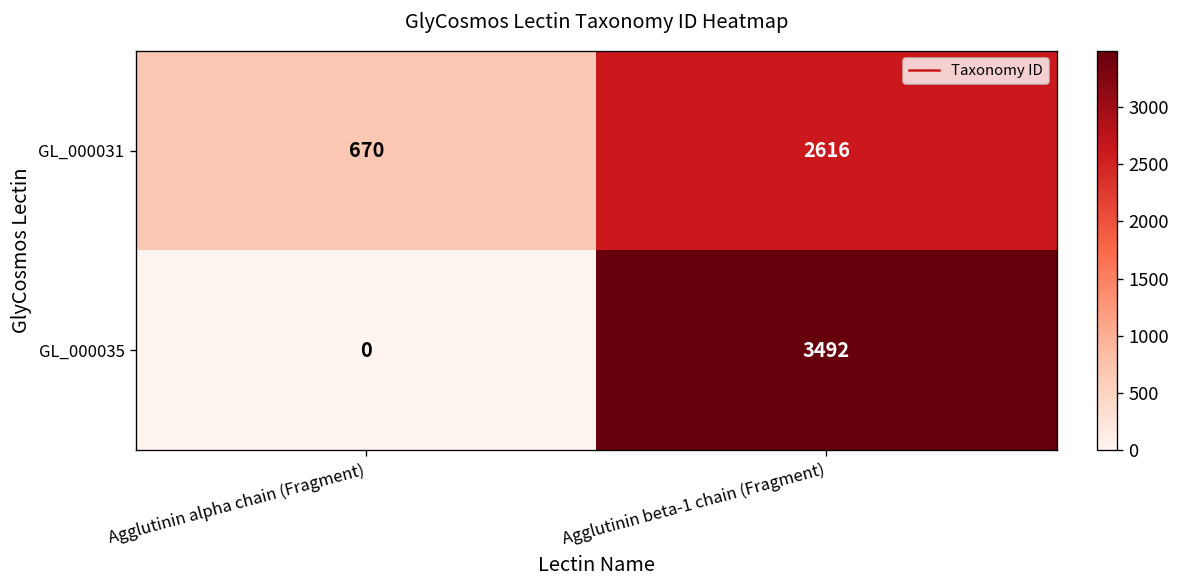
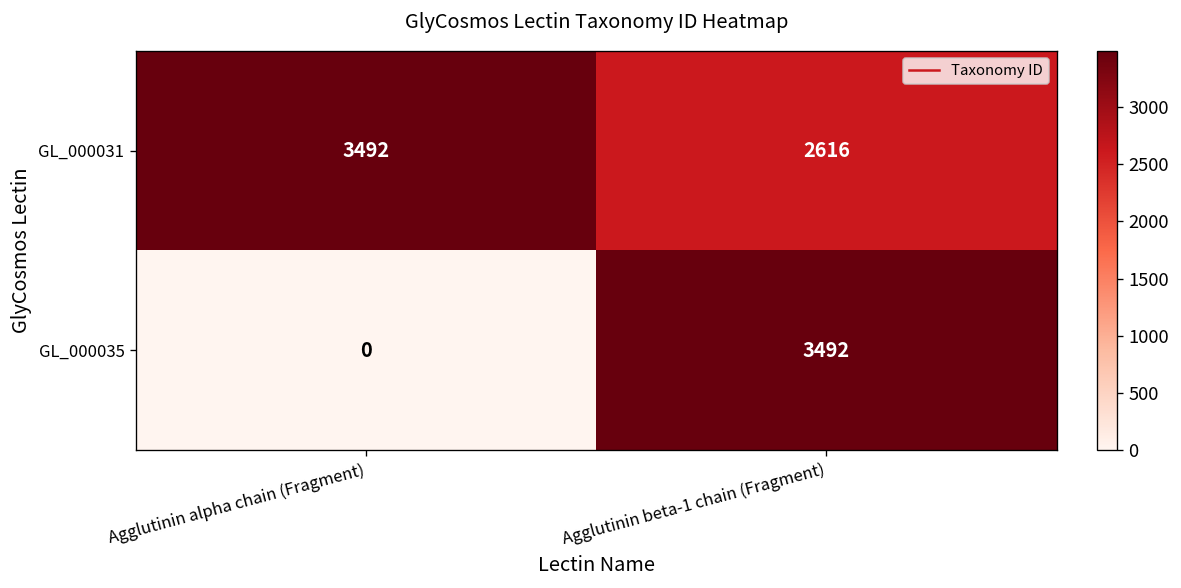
  {
    "GL_000031": {
-     "Agglutinin alpha chain (Fragment)": 670,
+     "Agglutinin alpha chain (Fragment)": 3492,
      "Agglutinin beta-1 chain (Fragment)": 2616
    },
    "GL_000035": {
      "Agglutinin alpha chain (Fragment)": 0,
      "Agglutinin beta-1 chain (Fragment)": 3492
    }
  }
